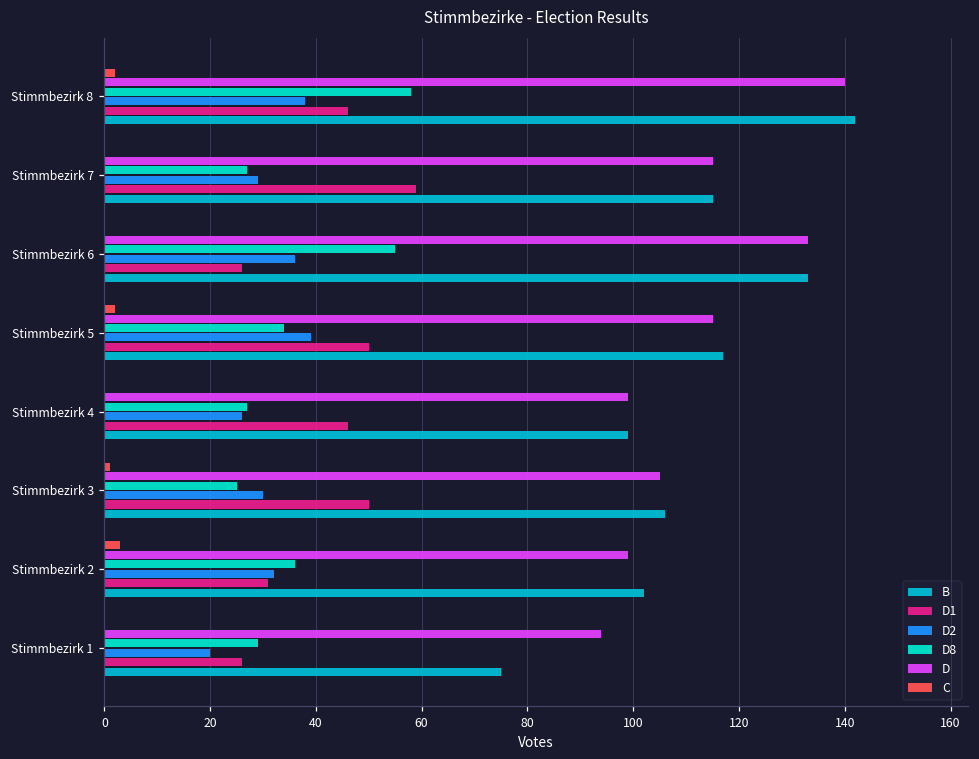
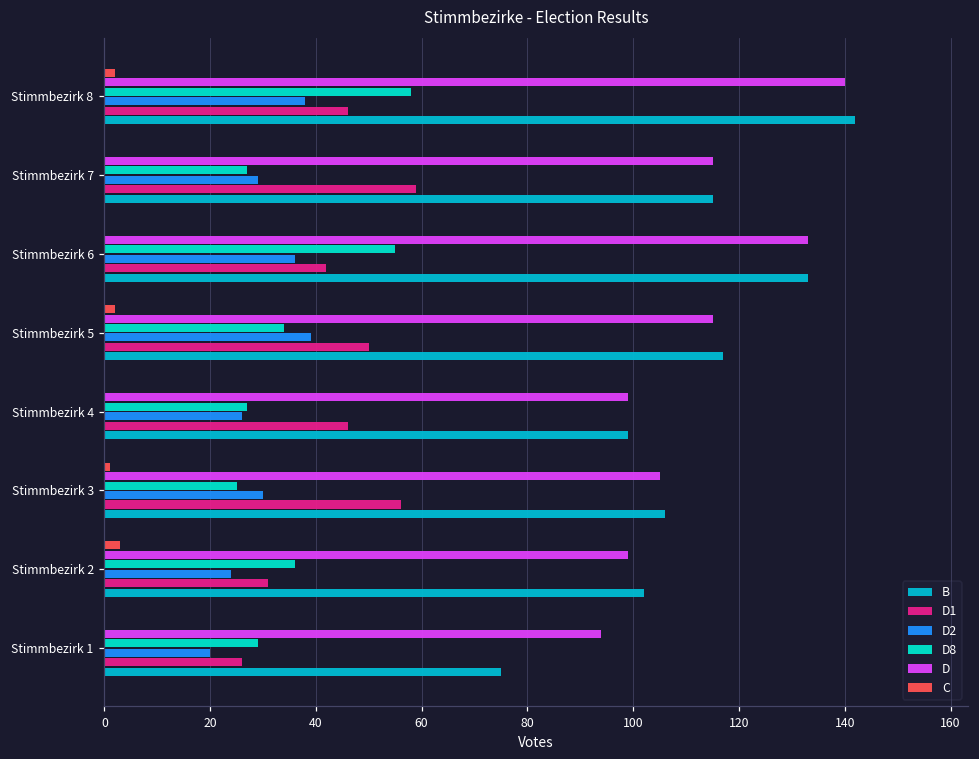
  {
    "D1": {
      "Stimmbezirk 8": 46,
      "Stimmbezirk 7": 59,
-     "Stimmbezirk 6": 26,
+     "Stimmbezirk 6": 42,
      "Stimmbezirk 5": 50,
      "Stimmbezirk 4": 46,
-     "Stimmbezirk 3": 50,
+     "Stimmbezirk 3": 56,
      "Stimmbezirk 2": 31,
      "Stimmbezirk 1": 26
    },
    "D2": {
      "Stimmbezirk 8": 38,
      "Stimmbezirk 7": 29,
      "Stimmbezirk 6": 36,
      "Stimmbezirk 5": 39,
      "Stimmbezirk 4": 26,
      "Stimmbezirk 3": 30,
-     "Stimmbezirk 2": 32,
+     "Stimmbezirk 2": 24,
      "Stimmbezirk 1": 20
    },
    "D": {
      "Stimmbezirk 8": 140,
      "Stimmbezirk 7": 115,
      "Stimmbezirk 6": 133,
      "Stimmbezirk 5": 115,
      "Stimmbezirk 4": 99,
      "Stimmbezirk 3": 105,
      "Stimmbezirk 2": 99,
      "Stimmbezirk 1": 94
    },
    "C": {
      "Stimmbezirk 8": 2,
      "Stimmbezirk 7": 0,
      "Stimmbezirk 6": 0,
      "Stimmbezirk 5": 2,
      "Stimmbezirk 4": 0,
      "Stimmbezirk 3": 1,
      "Stimmbezirk 2": 3,
      "Stimmbezirk 1": 0
    }
  }
